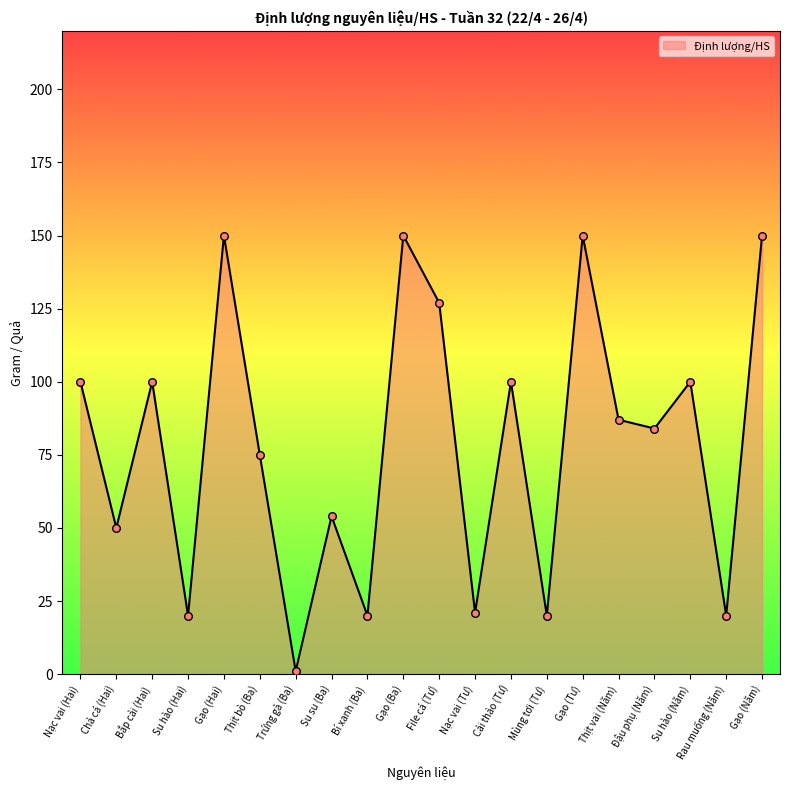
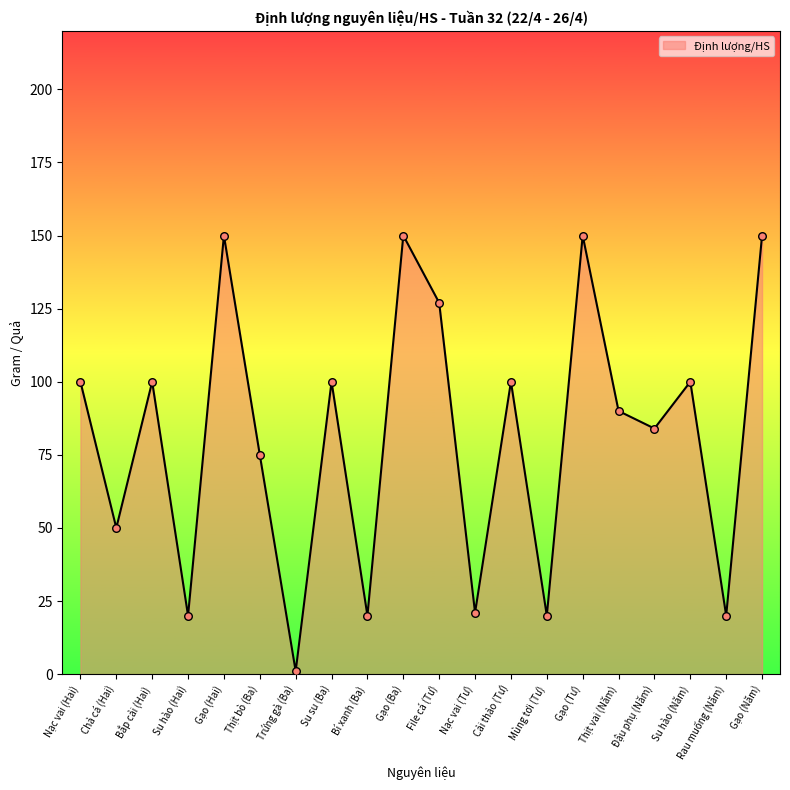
  {
    "Nạc vai (Hai)": 100,
    "Chả cá (Hai)": 50,
    "Bắp cải (Hai)": 100,
    "Su hào (Hai)": 20,
    "Gạo (Hai)": 150,
    "Thịt bò (Ba)": 75,
    "Trứng gà (Ba)": 1,
-   "Su su (Ba)": 54,
+   "Su su (Ba)": 100,
    "Bí xanh (Ba)": 20,
    "Gạo (Ba)": 150,
    "File cá (Tư)": 127,
    "Nạc vai (Tư)": 21,
    "Cải thảo (Tư)": 100,
    "Mùng tơi (Tư)": 20,
    "Gạo (Tư)": 150,
-   "Thịt vai (Năm)": 87,
+   "Thịt vai (Năm)": 90,
    "Đậu phụ (Năm)": 84,
    "Su hào (Năm)": 100,
    "Rau muống (Năm)": 20,
    "Gạo (Năm)": 150
  }
